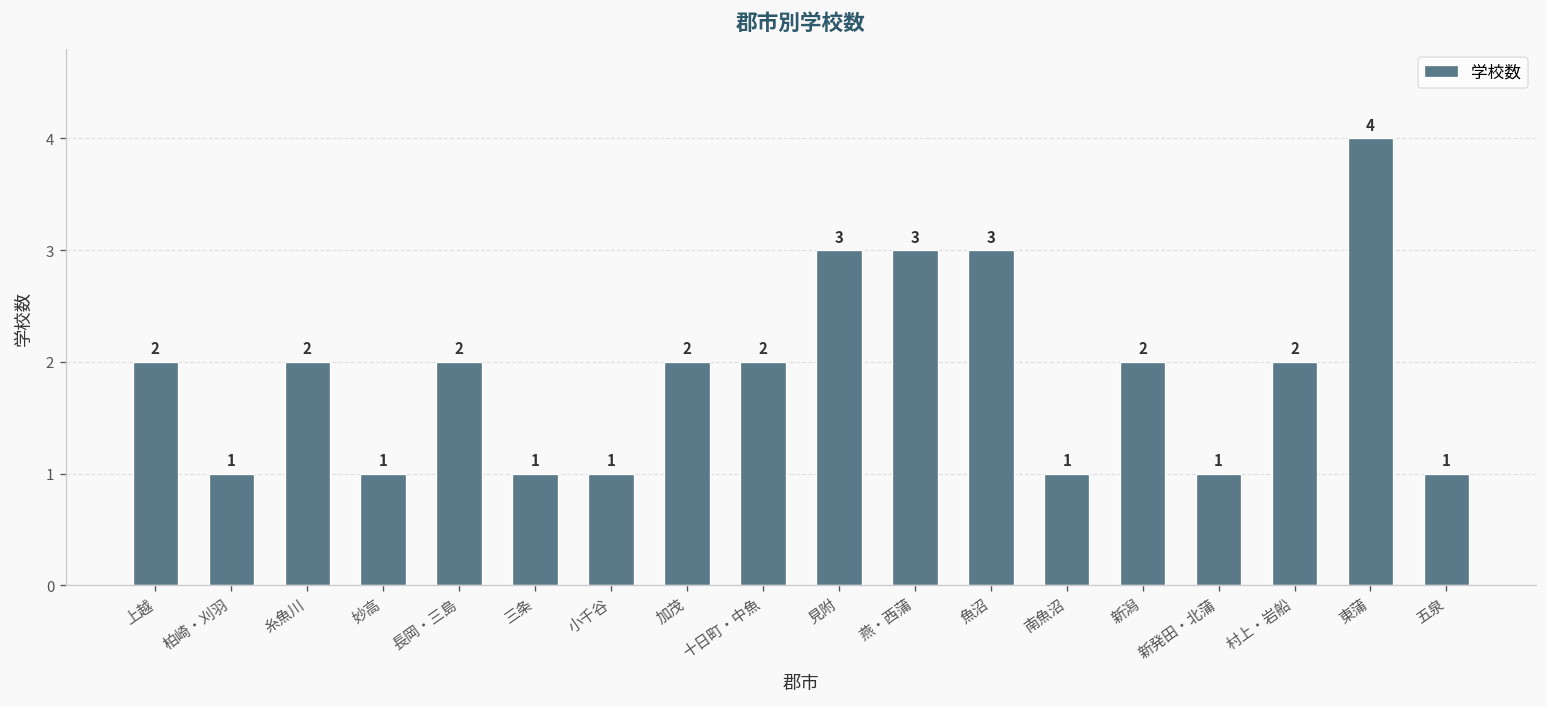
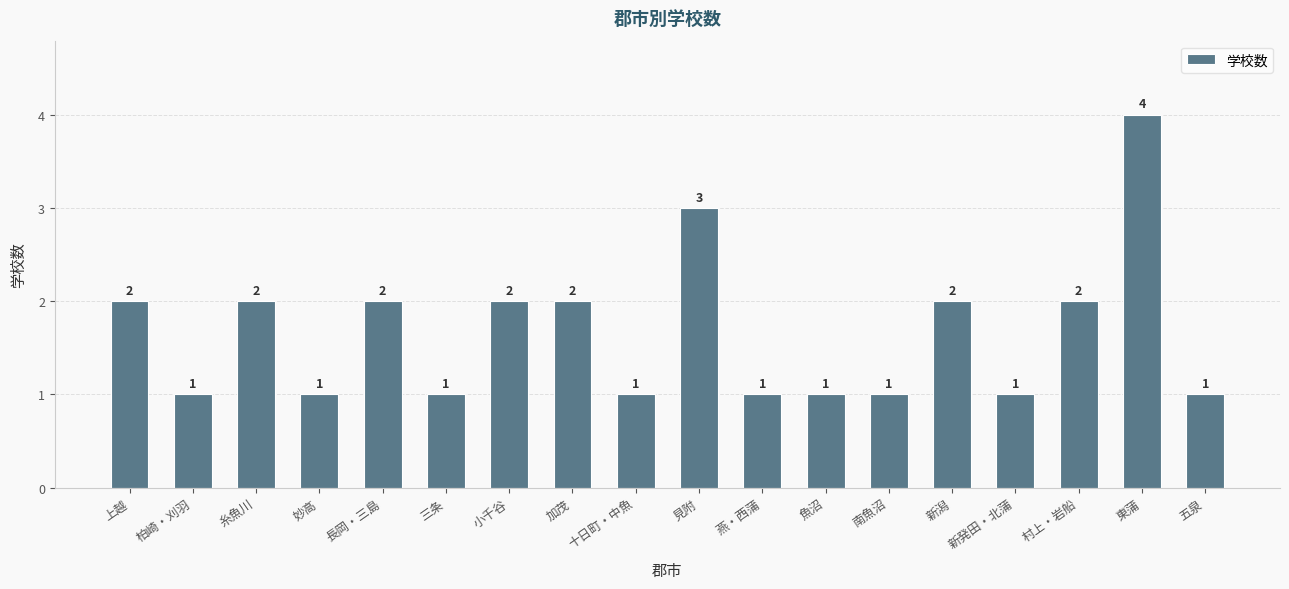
  {
    "上越": 2,
    "柏崎・刈羽": 1,
    "糸魚川": 2,
    "妙高": 1,
    "長岡・三島": 2,
    "三条": 1,
-   "小千谷": 1,
+   "小千谷": 2,
    "加茂": 2,
-   "十日町・中魚": 2,
+   "十日町・中魚": 1,
    "見附": 3,
-   "燕・西蒲": 3,
-   "魚沼": 3,
+   "燕・西蒲": 1,
+   "魚沼": 1,
    "南魚沼": 1,
    "新潟": 2,
    "新発田・北蒲": 1,
    "村上・岩船": 2,
    "東蒲": 4,
    "五泉": 1
  }
